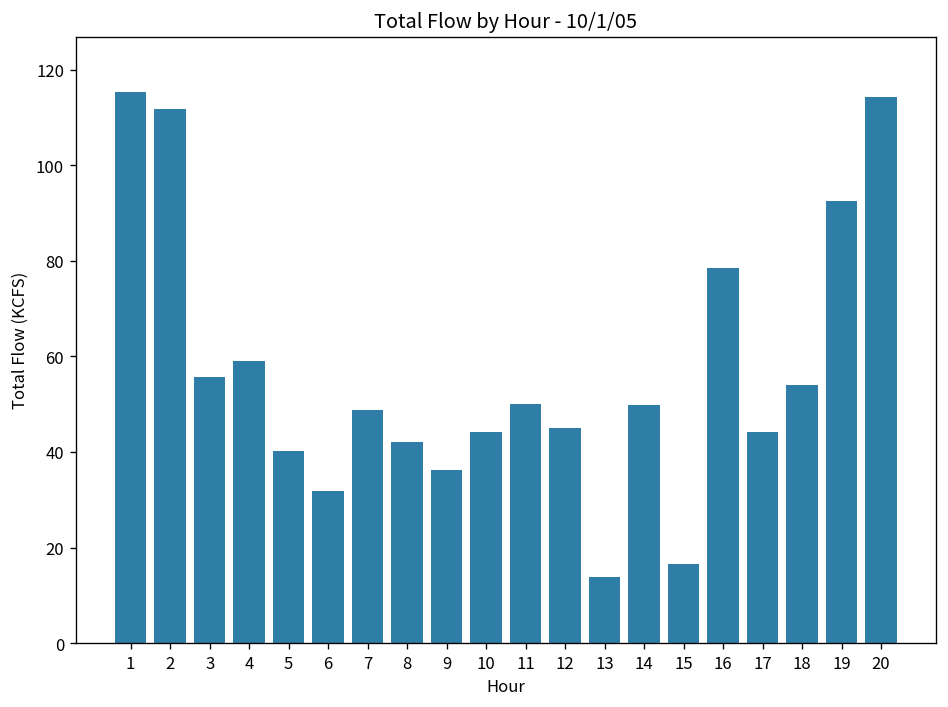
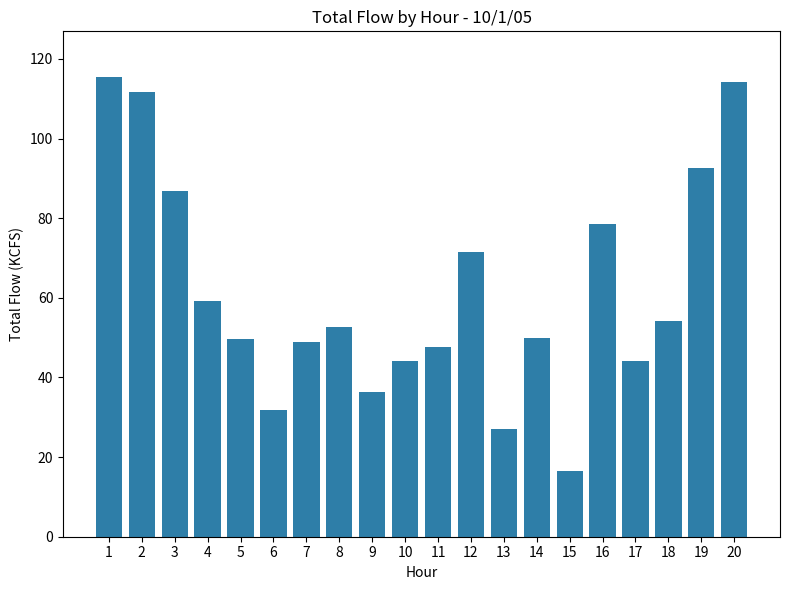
  {
    "1": 115,
    "2": 112,
-   "3": 56,
+   "3": 87,
    "4": 59,
-   "5": 40,
+   "5": 50,
    "6": 32,
    "7": 49,
-   "8": 42,
+   "8": 53,
    "9": 36,
    "10": 44,
-   "11": 50,
-   "12": 45,
-   "13": 14,
+   "11": 48,
+   "12": 72,
+   "13": 27,
    "14": 50,
    "15": 17,
    "16": 79,
    "17": 44,
    "18": 54,
    "19": 93,
    "20": 114
  }
